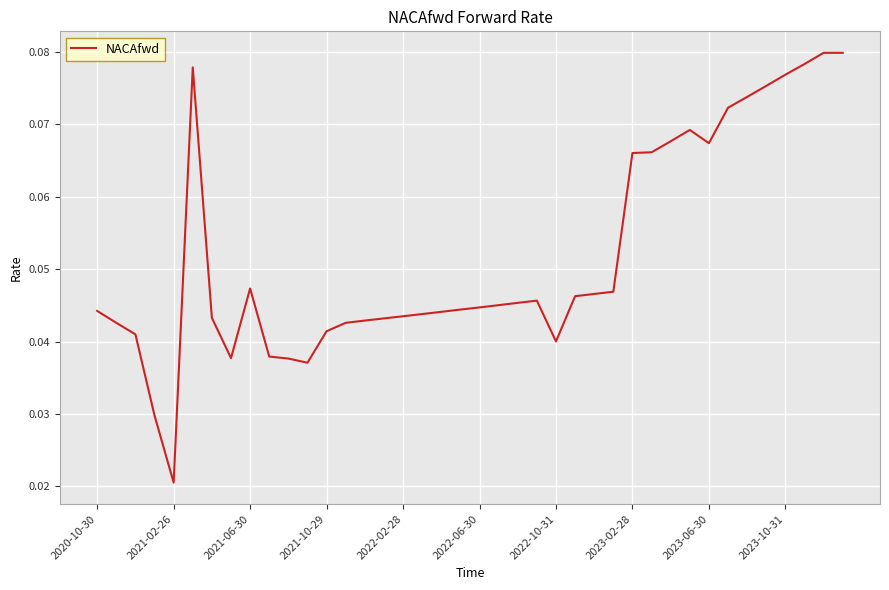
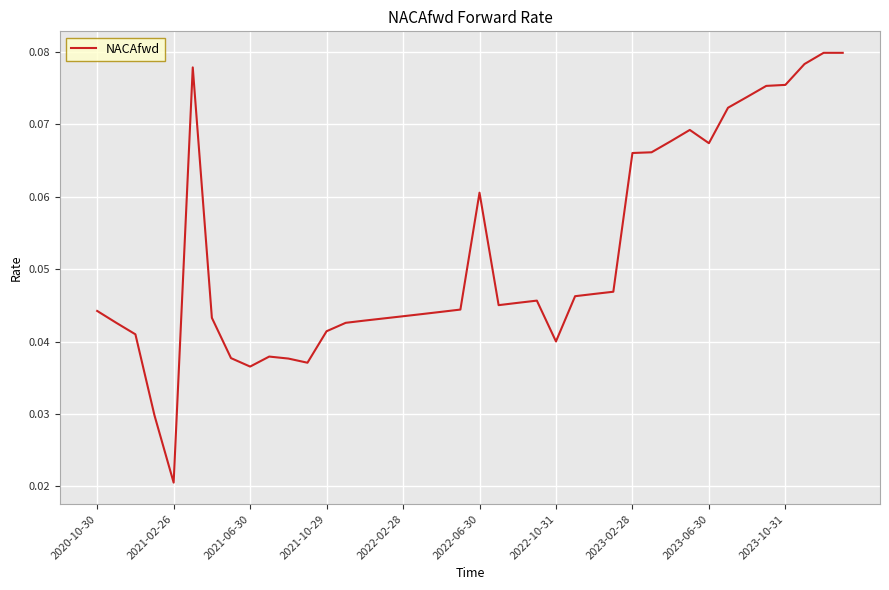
  {
    "2020-10-30": 0.044,
    "2021-02-26": 0.021,
-   "2021-06-30": 0.047,
+   "2021-06-30": 0.037,
    "2021-10-29": 0.041,
    "2022-02-28": 0.043,
-   "2022-06-30": 0.045,
+   "2022-06-30": 0.061,
    "2022-10-31": 0.040,
    "2023-02-28": 0.066,
    "2023-06-30": 0.067,
-   "2023-10-31": 0.077
+   "2023-10-31": 0.075
  }
